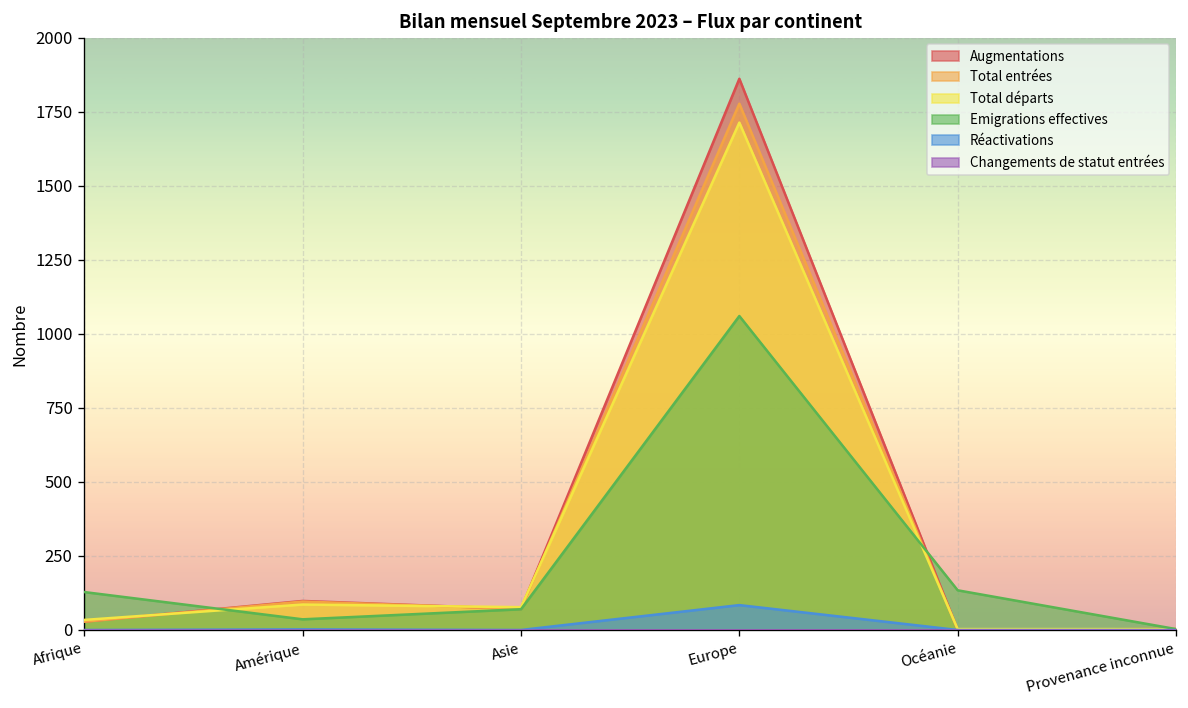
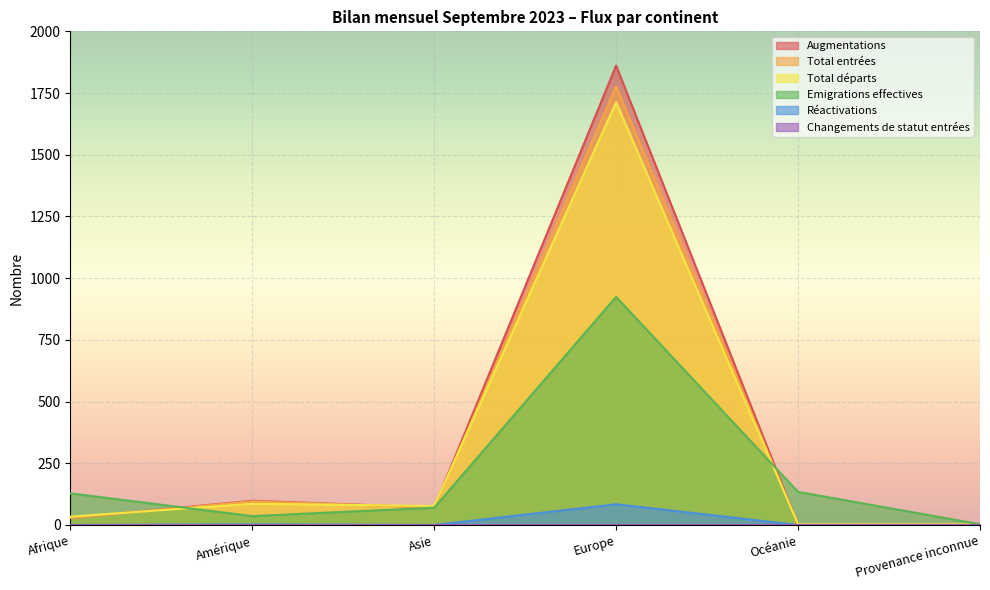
  {
    "Augmentations": {
      "Europe": 1860
    },
    "Emigrations effectives": {
      "Afrique": 130,
      "Amérique": 40,
-     "Europe": 1060,
+     "Europe": 920,
      "Océanie": 130
    },
    "Réactivations": {
      "Europe": 80
    },
    "Changements de statut entrées": {
      "Europe": 0
    }
  }
